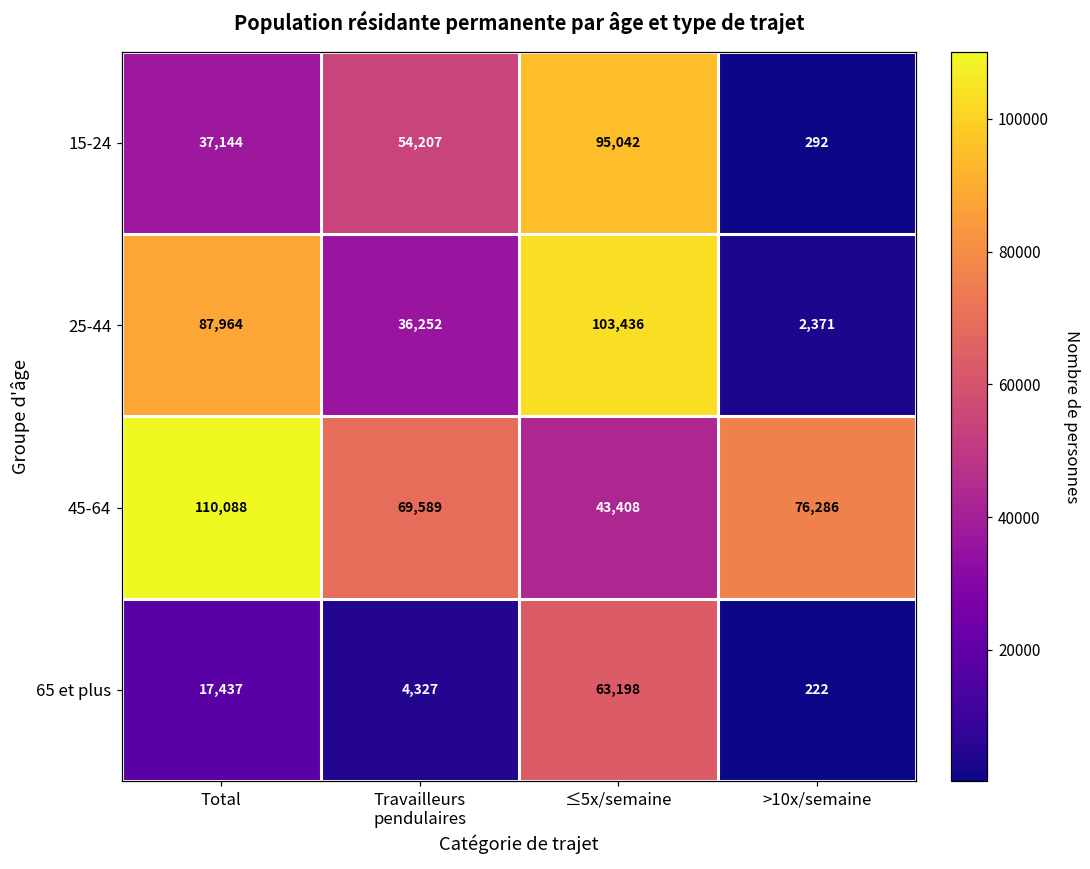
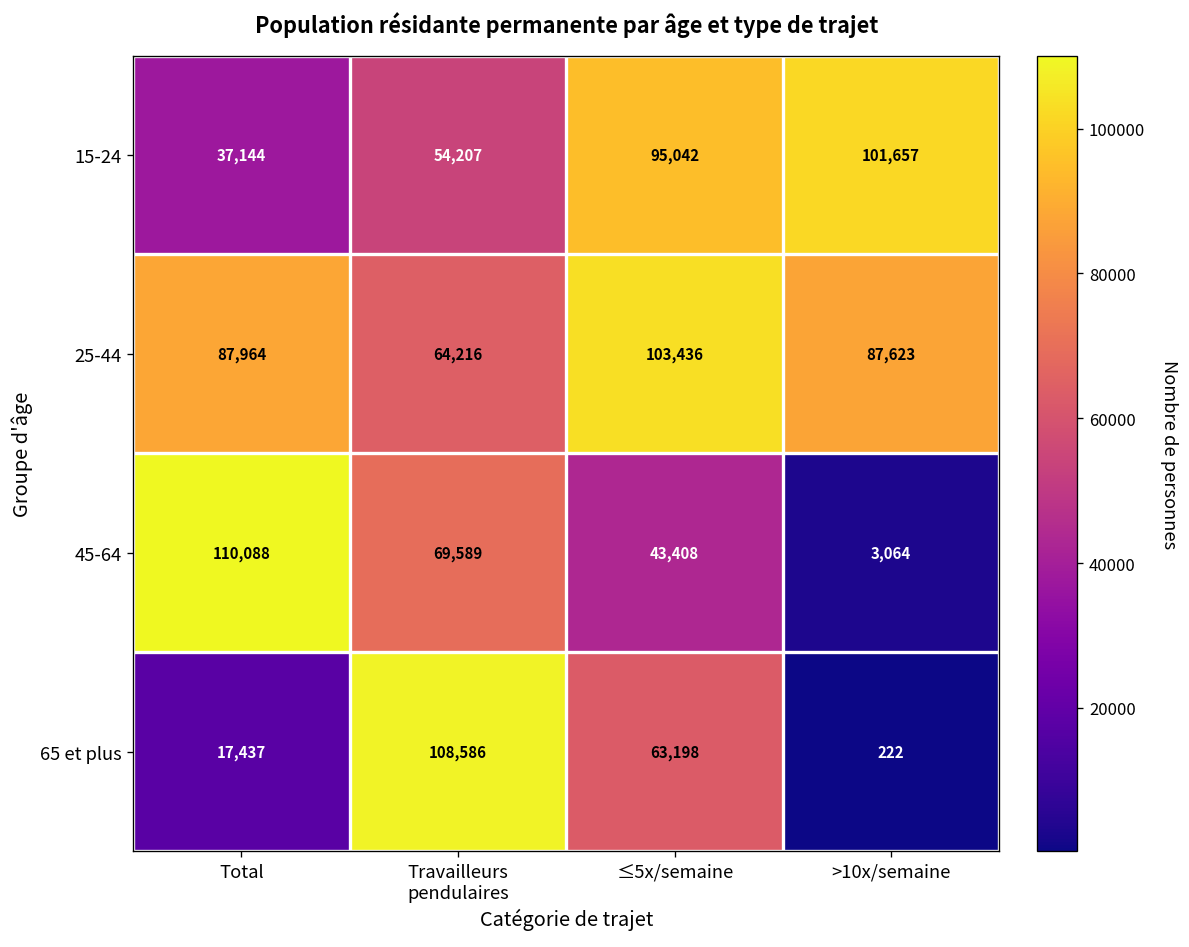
  {
    "15-24": {
      "Total": "37,144",
      "Travailleurs pendulaires": "54,207",
      "≤5x/semaine": "95,042",
-     ">10x/semaine": "292"
+     ">10x/semaine": "101,657"
    },
    "25-44": {
      "Total": "87,964",
-     "Travailleurs pendulaires": "36,252",
+     "Travailleurs pendulaires": "64,216",
      "≤5x/semaine": "103,436",
-     ">10x/semaine": "2,371"
+     ">10x/semaine": "87,623"
    },
    "45-64": {
      "Total": "110,088",
      "Travailleurs pendulaires": "69,589",
      "≤5x/semaine": "43,408",
-     ">10x/semaine": "76,286"
+     ">10x/semaine": "3,064"
    },
    "65 et plus": {
      "Total": "17,437",
-     "Travailleurs pendulaires": "4,327",
+     "Travailleurs pendulaires": "108,586",
      "≤5x/semaine": "63,198",
      ">10x/semaine": "222"
    }
  }
